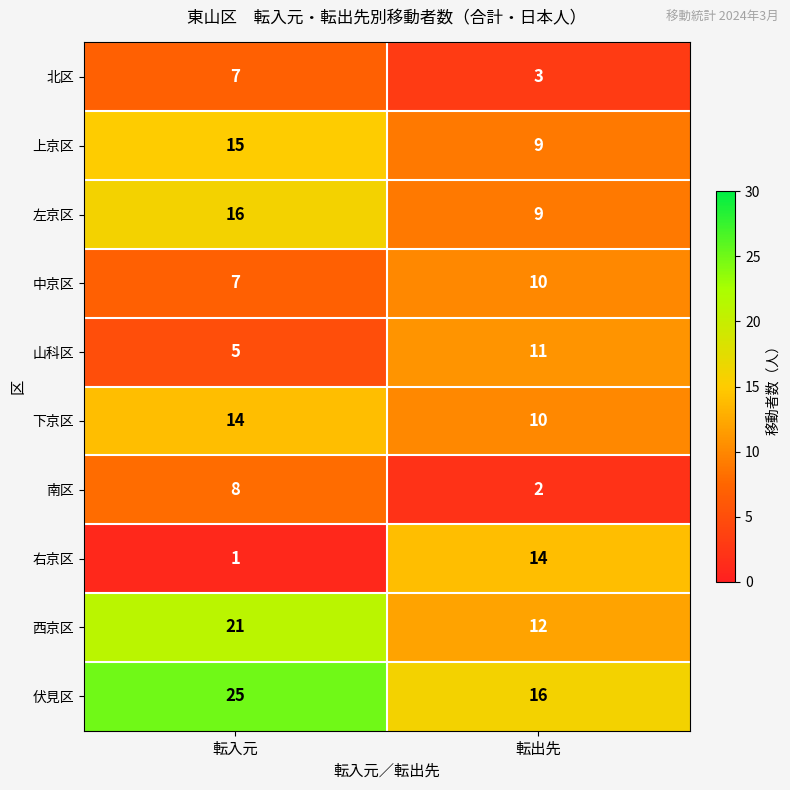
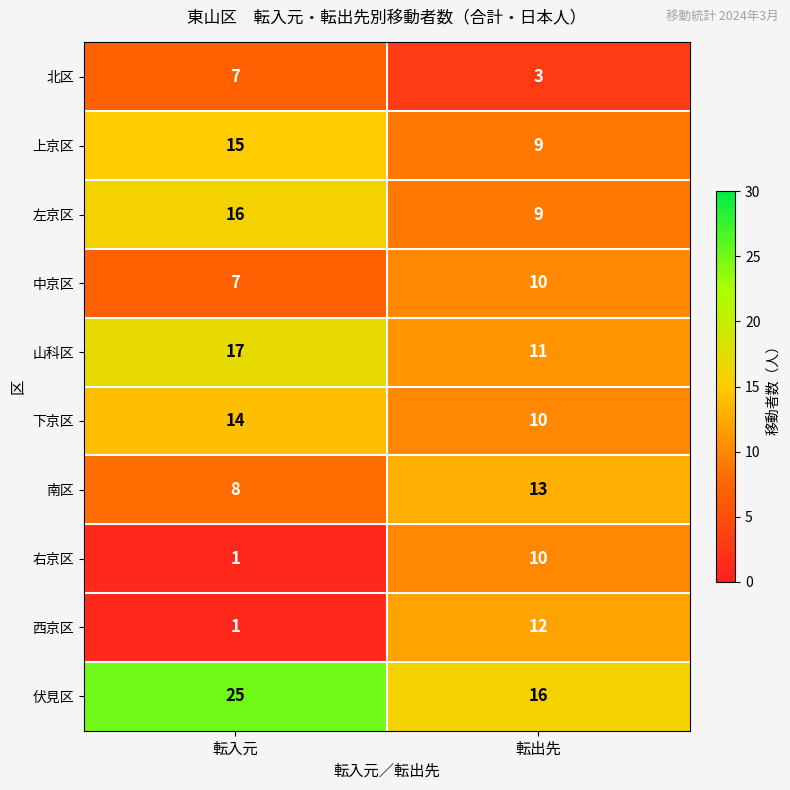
  {
    "北区": {
      "転入元": 7,
      "転出先": 3
    },
    "上京区": {
      "転入元": 15,
      "転出先": 9
    },
    "左京区": {
      "転入元": 16,
      "転出先": 9
    },
    "中京区": {
      "転入元": 7,
      "転出先": 10
    },
    "山科区": {
-     "転入元": 5,
+     "転入元": 17,
      "転出先": 11
    },
    "下京区": {
      "転入元": 14,
      "転出先": 10
    },
    "南区": {
      "転入元": 8,
-     "転出先": 2
+     "転出先": 13
    },
    "右京区": {
      "転入元": 1,
-     "転出先": 14
+     "転出先": 10
    },
    "西京区": {
-     "転入元": 21,
+     "転入元": 1,
      "転出先": 12
    },
    "伏見区": {
      "転入元": 25,
      "転出先": 16
    }
  }
